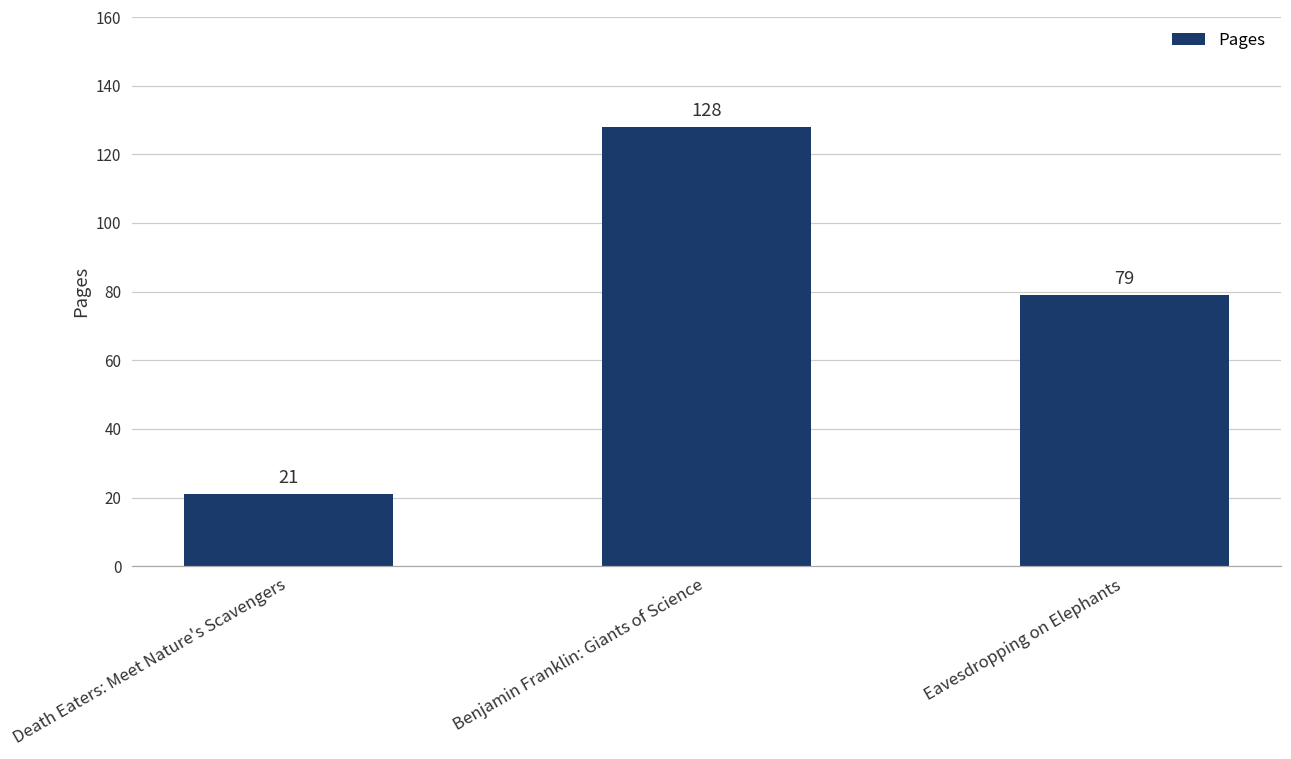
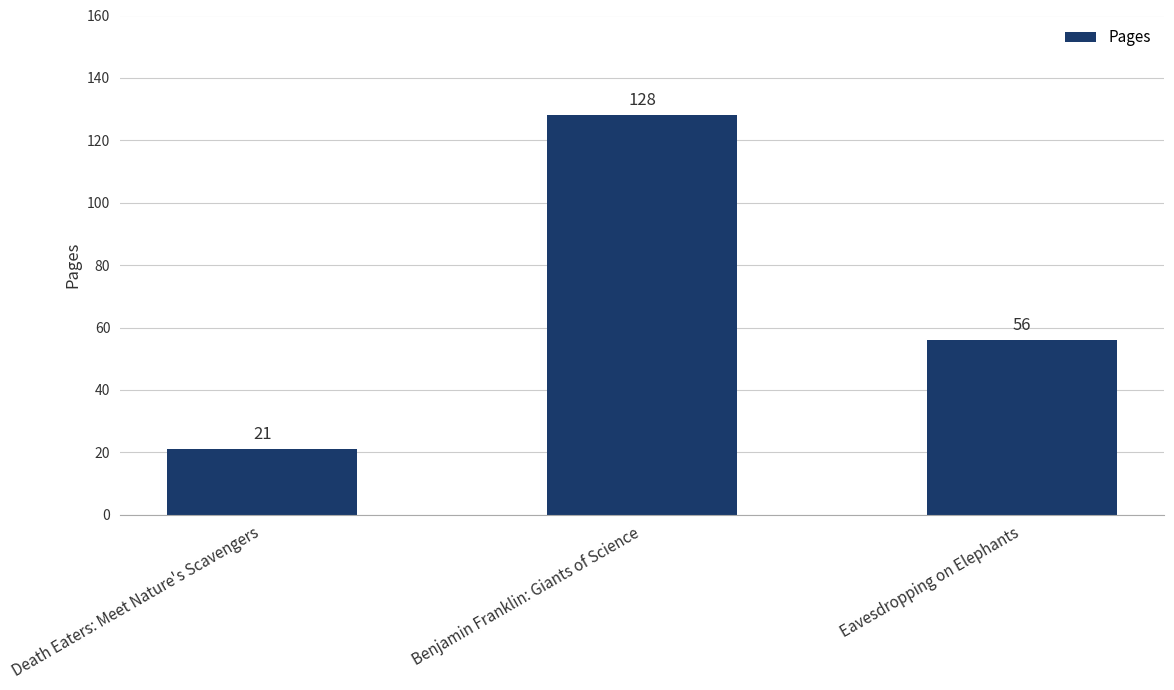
  {
    "Death Eaters: Meet Nature's Scavengers": 21,
    "Benjamin Franklin: Giants of Science": 128,
-   "Eavesdropping on Elephants": 79
+   "Eavesdropping on Elephants": 56
  }
